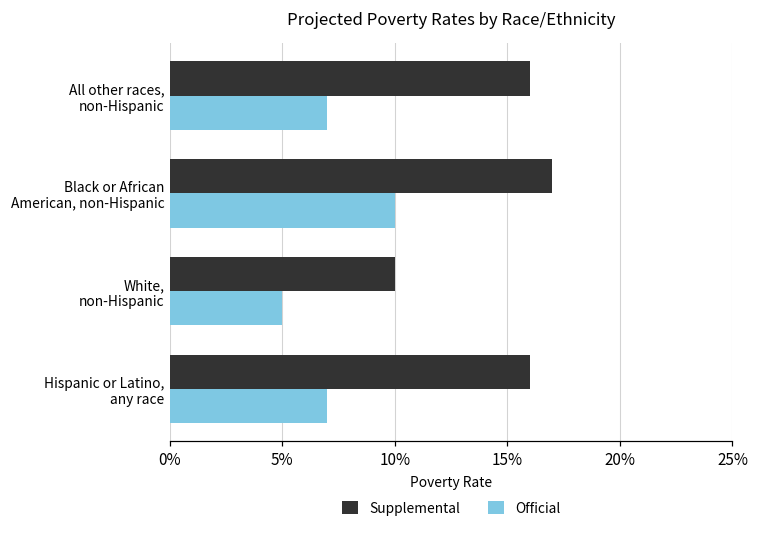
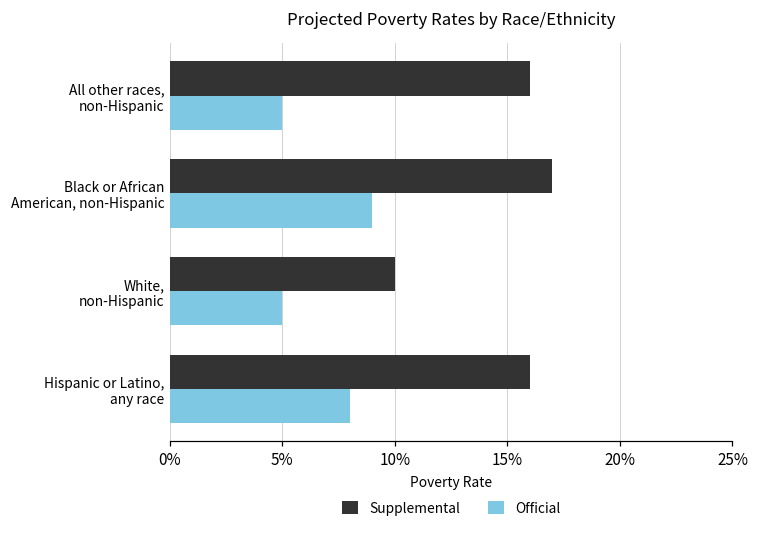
  {
    "Supplemental": {
      "All other races, non-Hispanic": "16.0%",
      "Black or African American, non-Hispanic": "17.0%",
      "White, non-Hispanic": "10.0%",
      "Hispanic or Latino, any race": "16.0%"
    },
    "Official": {
-     "All other races, non-Hispanic": "7.0%",
-     "Black or African American, non-Hispanic": "10.0%",
+     "All other races, non-Hispanic": "5.0%",
+     "Black or African American, non-Hispanic": "9.0%",
      "White, non-Hispanic": "5.0%",
-     "Hispanic or Latino, any race": "7.0%"
+     "Hispanic or Latino, any race": "8.0%"
    }
  }
